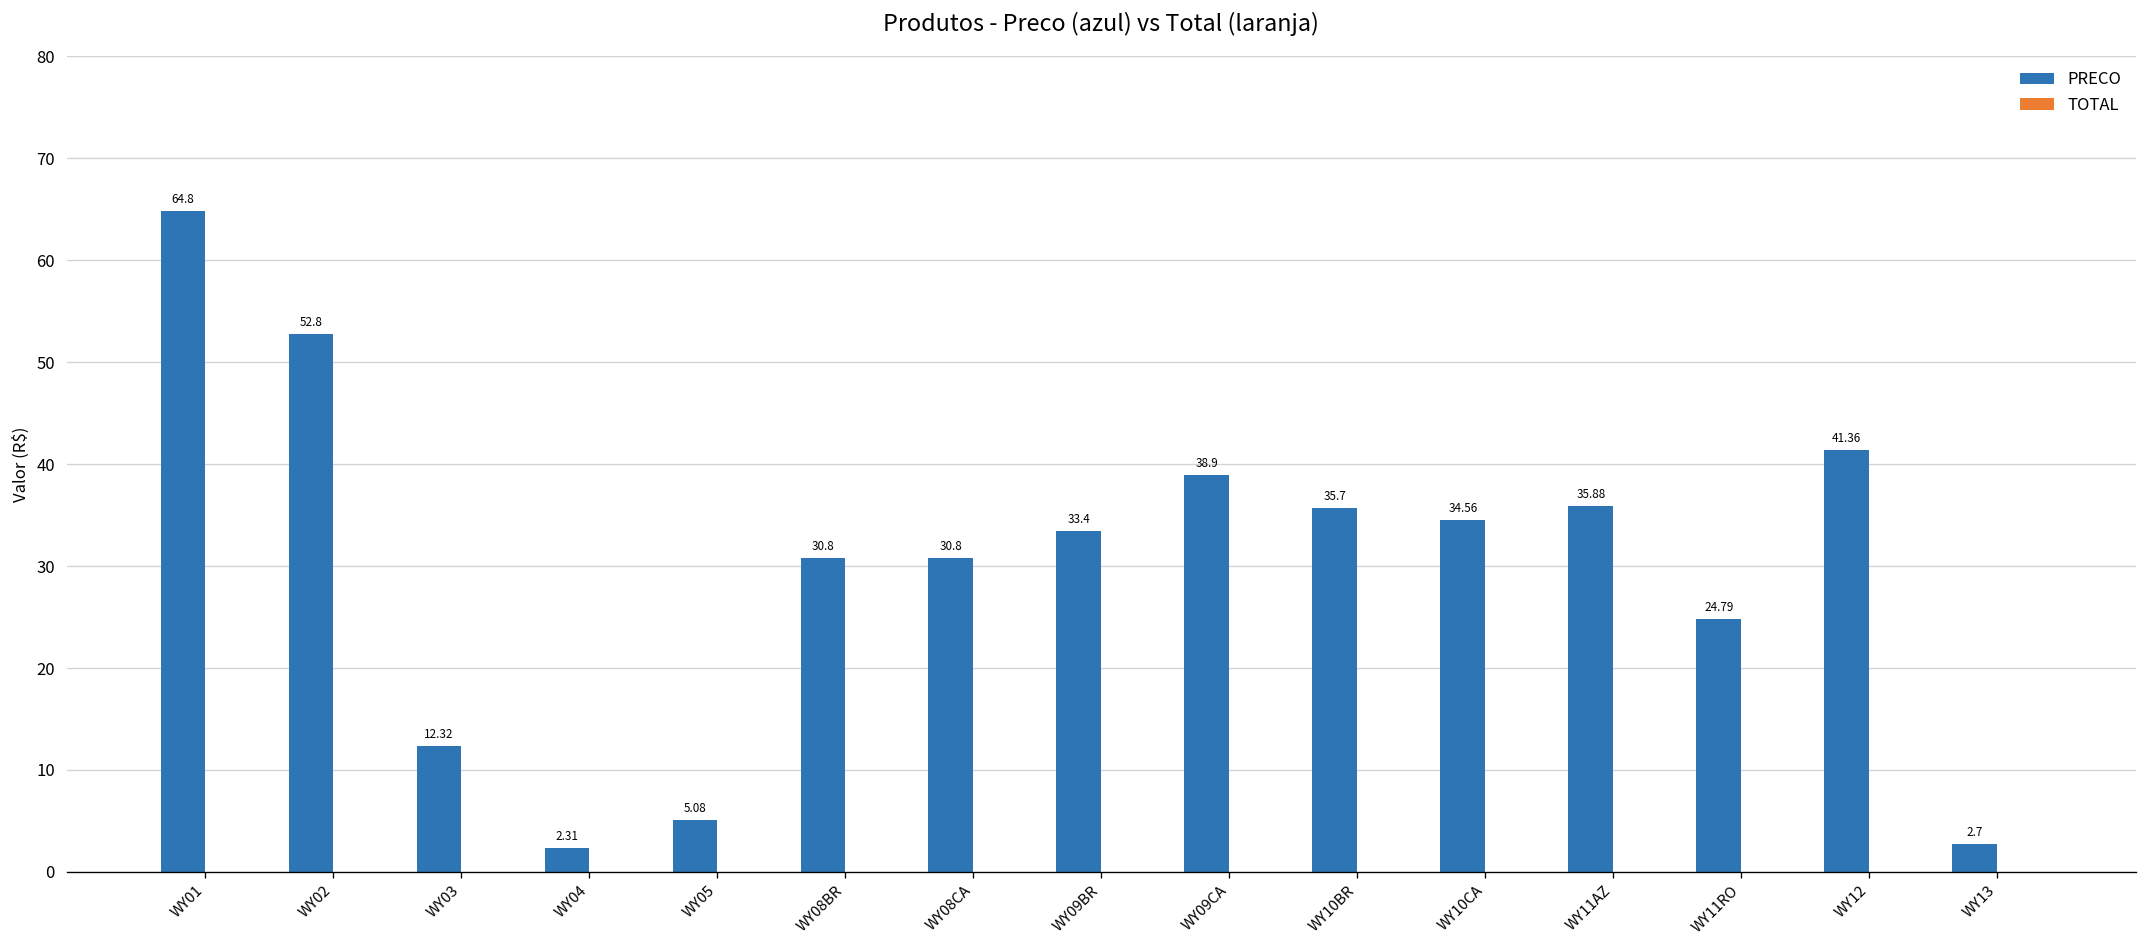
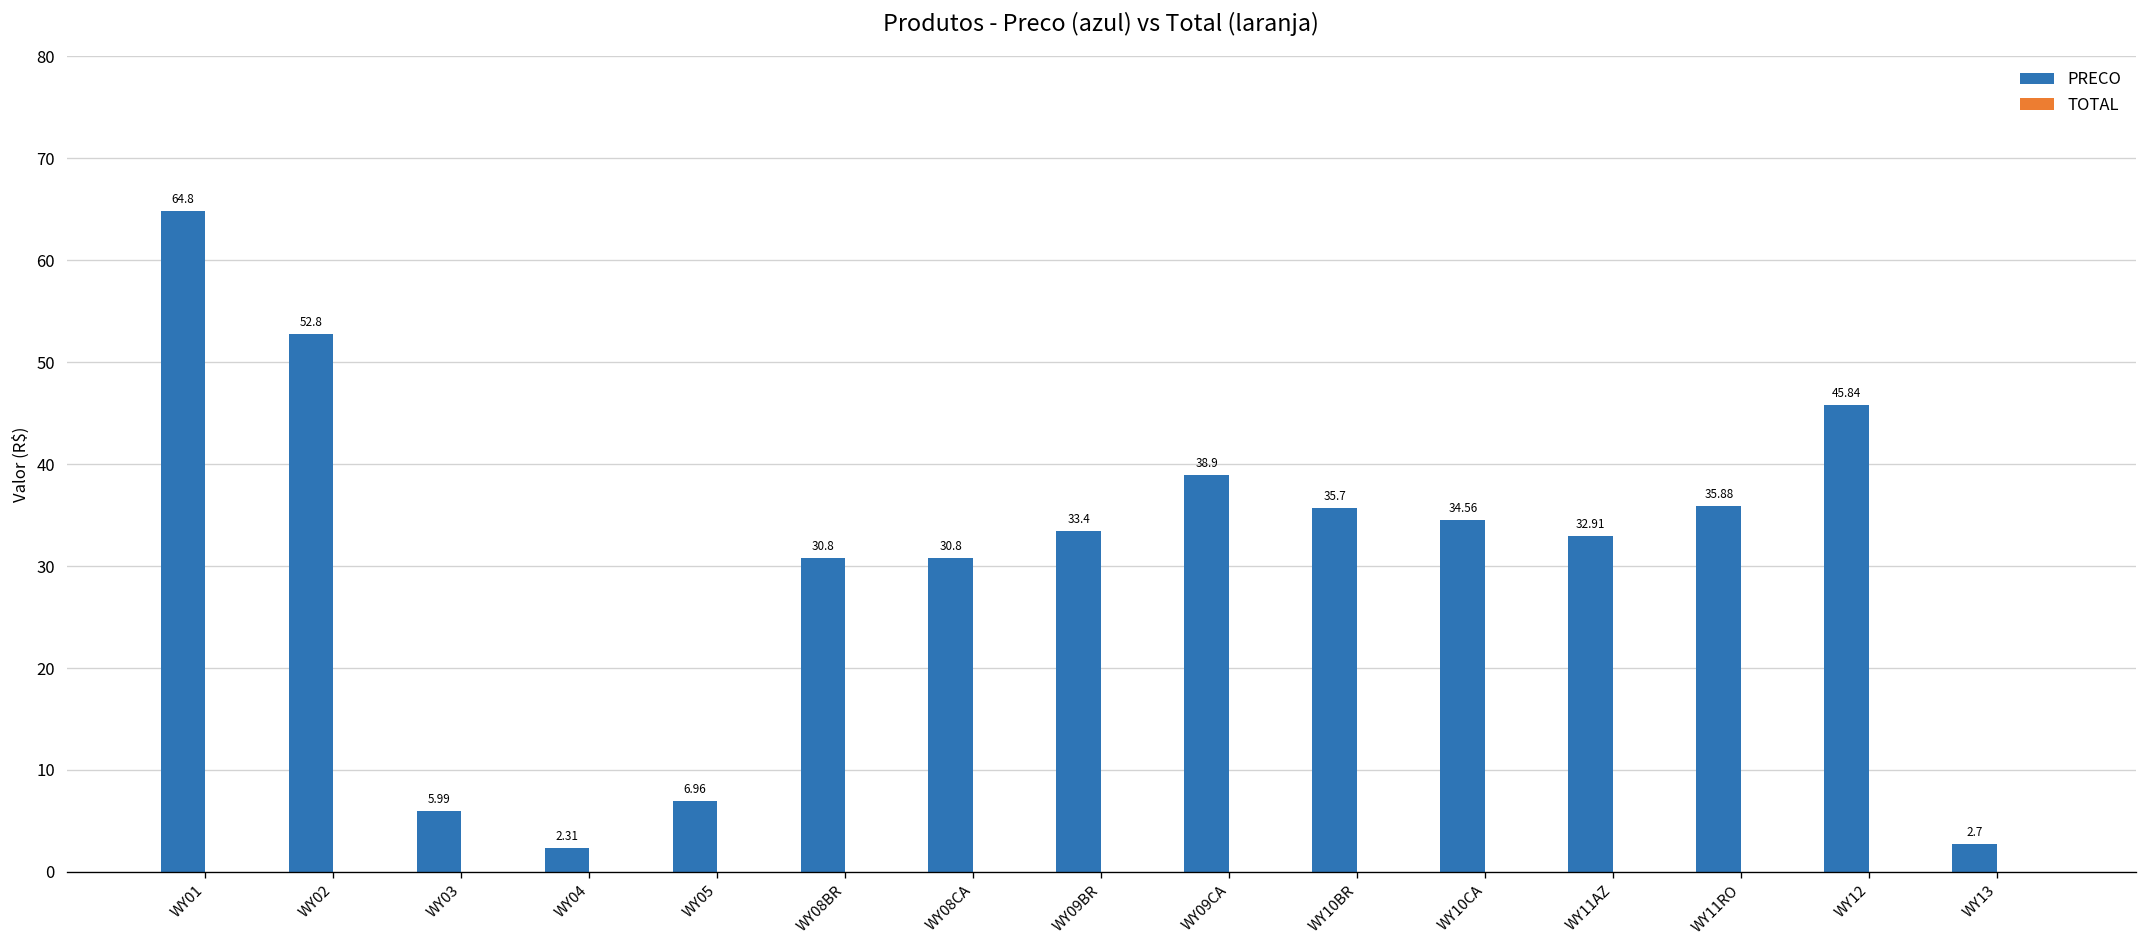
  {
    "PRECO": {
      "WY01": 64.8,
      "WY02": 52.8,
-     "WY03": 12.32,
+     "WY03": 5.99,
      "WY04": 2.31,
-     "WY05": 5.08,
+     "WY05": 6.96,
      "WY08BR": 30.8,
      "WY08CA": 30.8,
      "WY09BR": 33.4,
      "WY09CA": 38.9,
      "WY10BR": 35.7,
      "WY10CA": 34.56,
-     "WY11AZ": 35.88,
-     "WY11RO": 24.79,
-     "WY12": 41.36,
+     "WY11AZ": 32.91,
+     "WY11RO": 35.88,
+     "WY12": 45.84,
      "WY13": 2.7
    },
    "TOTAL": {
      "WY01": 0,
      "WY02": 0,
      "WY03": 0,
      "WY04": 0,
      "WY05": 0,
      "WY08BR": 0,
      "WY08CA": 0,
      "WY09BR": 0,
      "WY09CA": 0,
      "WY10BR": 0,
      "WY10CA": 0,
      "WY11AZ": 0,
      "WY11RO": 0,
      "WY12": 0,
      "WY13": 0
    }
  }
